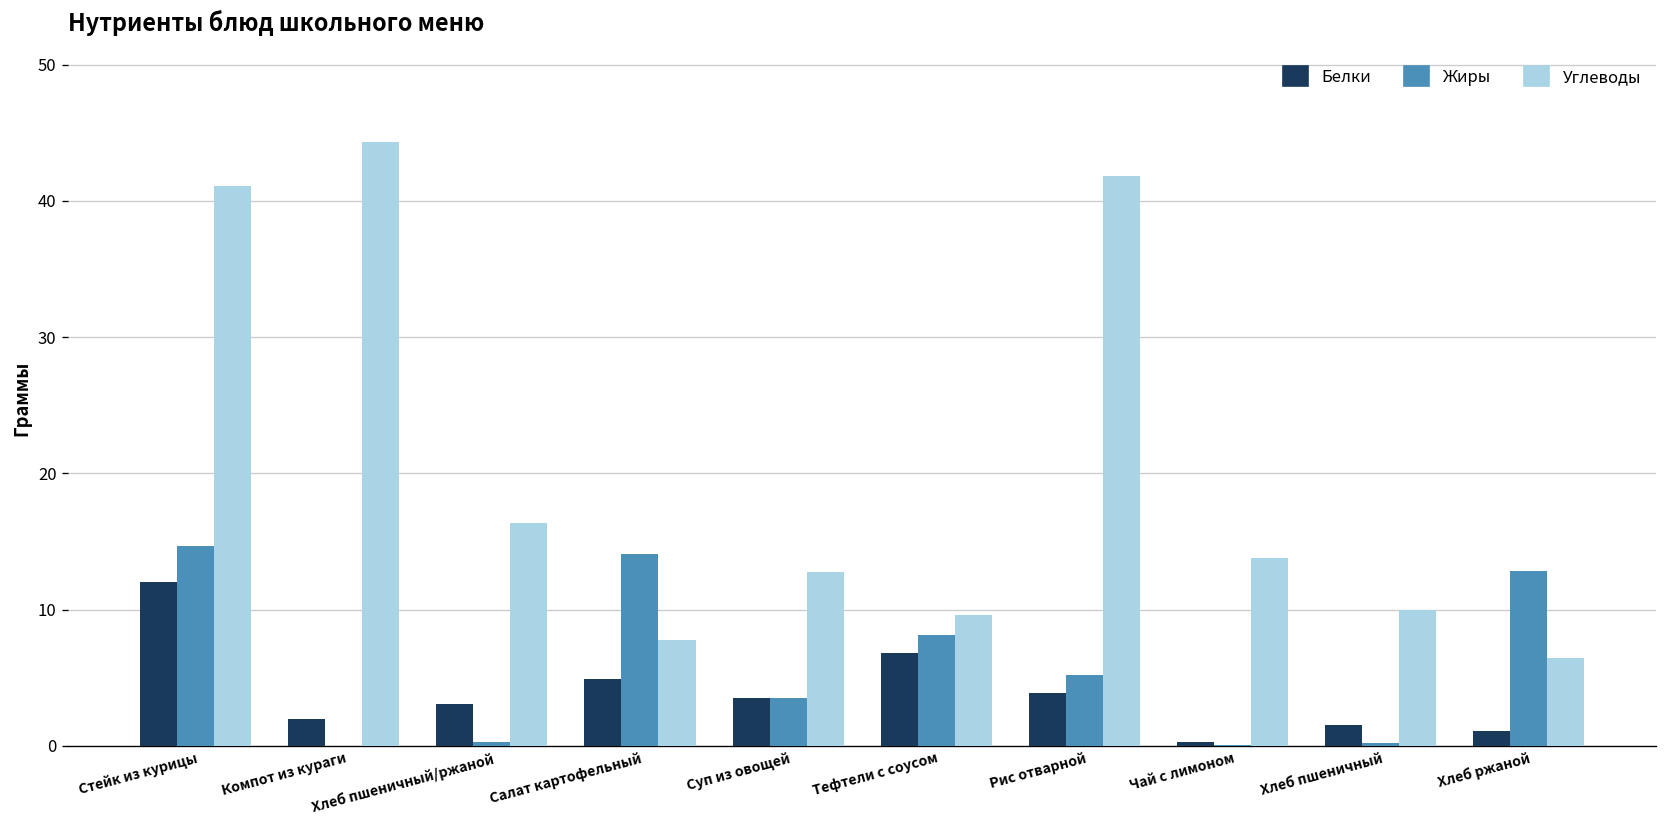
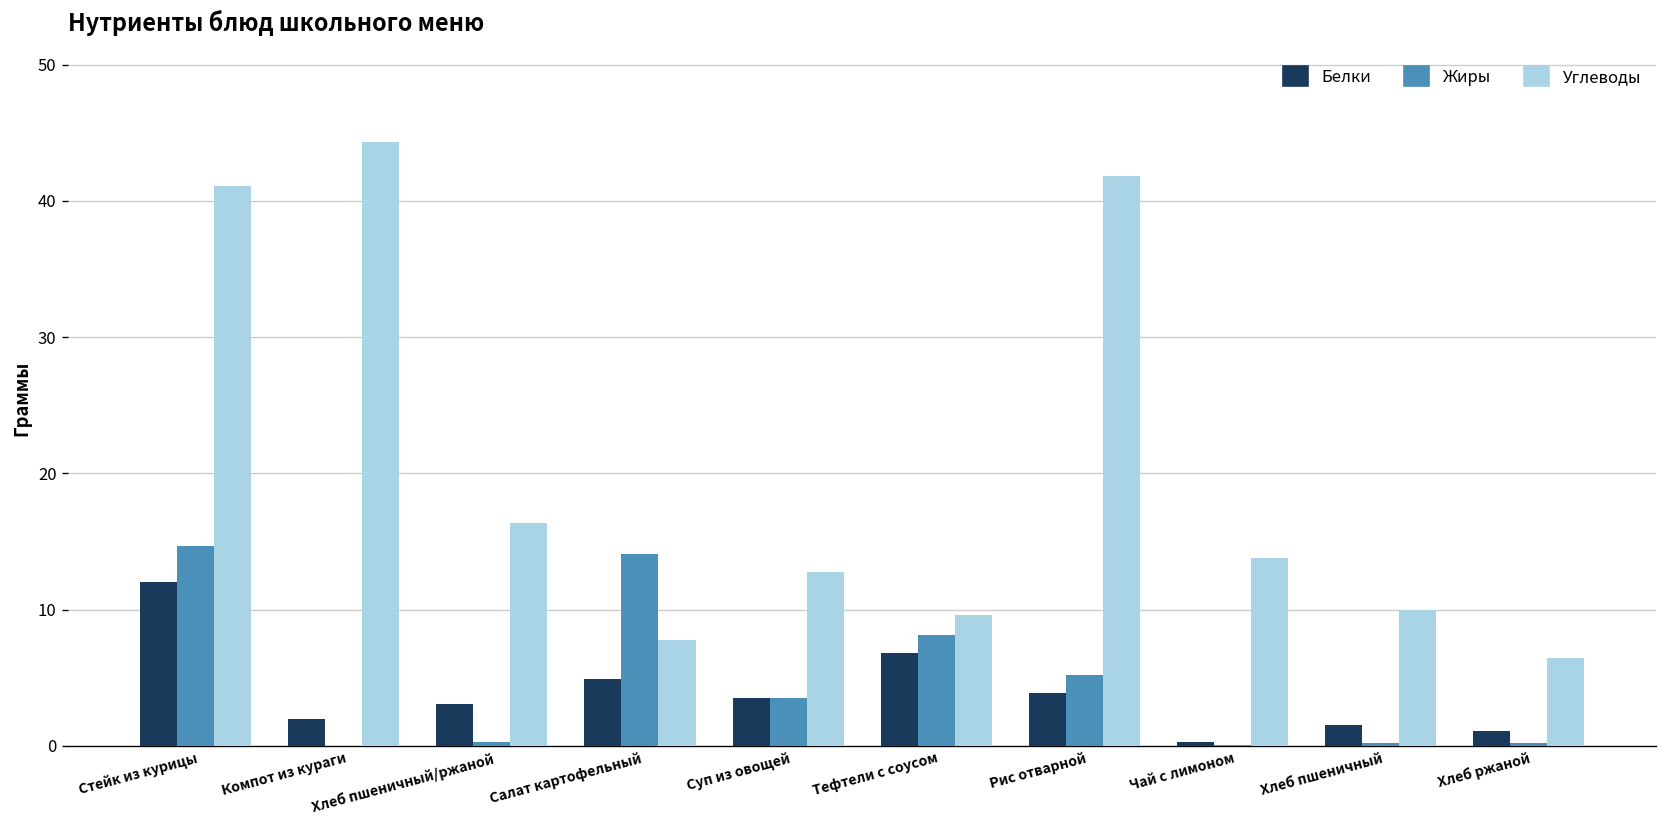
  {
    "Белки": {
      "Стейк из курицы": 12.0,
      "Компот из кураги": 1.9,
      "Хлеб пшеничный/ржаной": 3.0,
      "Салат картофельный": 4.9,
      "Суп из овощей": 3.5,
      "Тефтели с соусом": 6.8,
      "Рис отварной": 3.9,
      "Чай с лимоном": 0.2,
      "Хлеб пшеничный": 1.5,
      "Хлеб ржаной": 1.1
    },
    "Жиры": {
      "Стейк из курицы": 14.6,
      "Компот из кураги": 0.0,
      "Хлеб пшеничный/ржаной": 0.2,
      "Салат картофельный": 14.0,
      "Суп из овощей": 3.5,
      "Тефтели с соусом": 8.2,
      "Рис отварной": 5.2,
-     "Хлеб ржаной": 12.8
+     "Хлеб ржаной": 0.2
    },
    "Углеводы": {
      "Стейк из курицы": 41.1,
      "Компот из кураги": 44.3,
      "Хлеб пшеничный/ржаной": 16.4,
      "Салат картофельный": 7.7,
      "Суп из овощей": 12.8,
      "Тефтели с соусом": 9.6,
      "Рис отварной": 41.8,
      "Чай с лимоном": 13.8,
      "Хлеб пшеничный": 9.9,
      "Хлеб ржаной": 6.4
    }
  }
